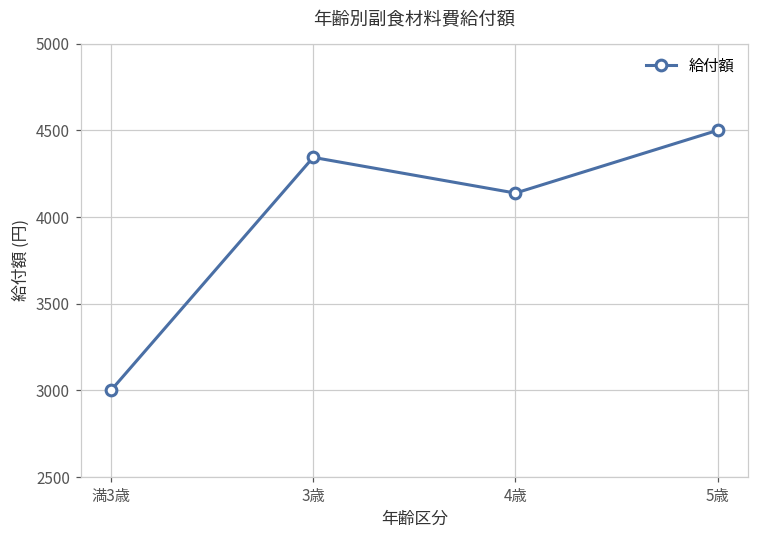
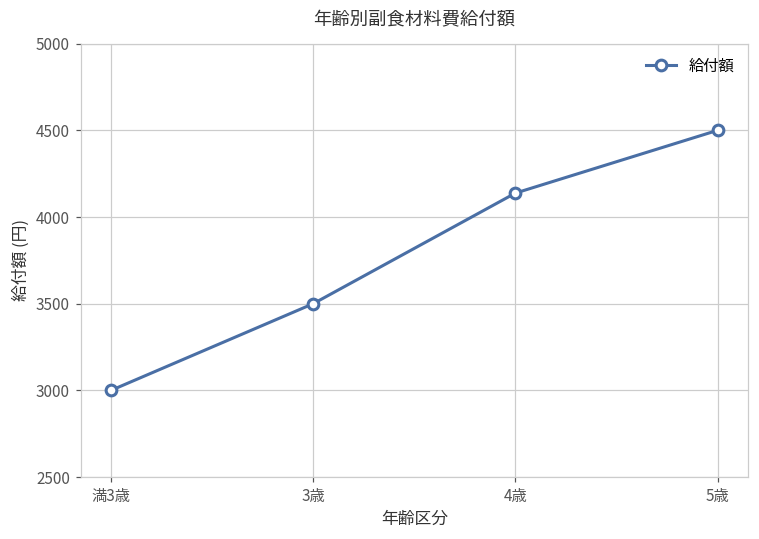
  {
    "満3歳": 3000,
-   "3歳": 4340,
+   "3歳": 3500,
    "4歳": 4140,
    "5歳": 4500
  }
